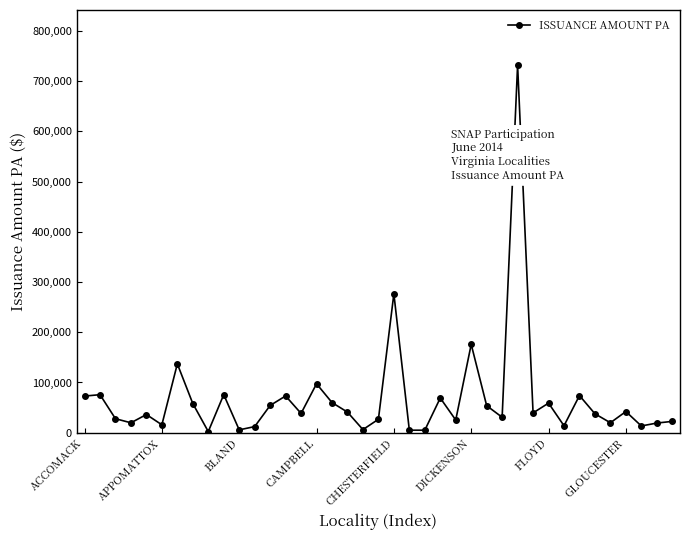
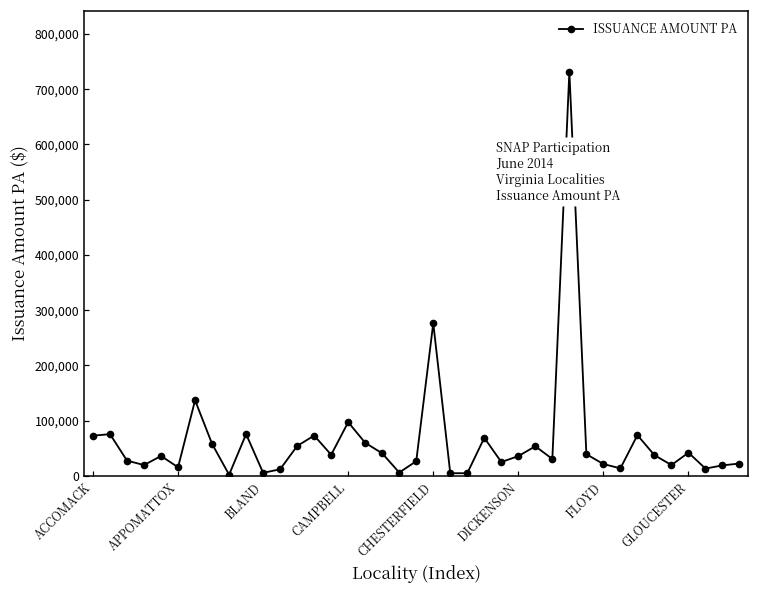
  {
    "ACCOMACK": "70,000",
    "APPOMATTOX": "20,000",
    "BLAND": "10,000",
    "CAMPBELL": "100,000",
    "CHESTERFIELD": "280,000",
-   "DICKENSON": "180,000",
-   "FLOYD": "60,000",
+   "DICKENSON": "40,000",
+   "FLOYD": "20,000",
    "GLOUCESTER": "40,000"
  }
